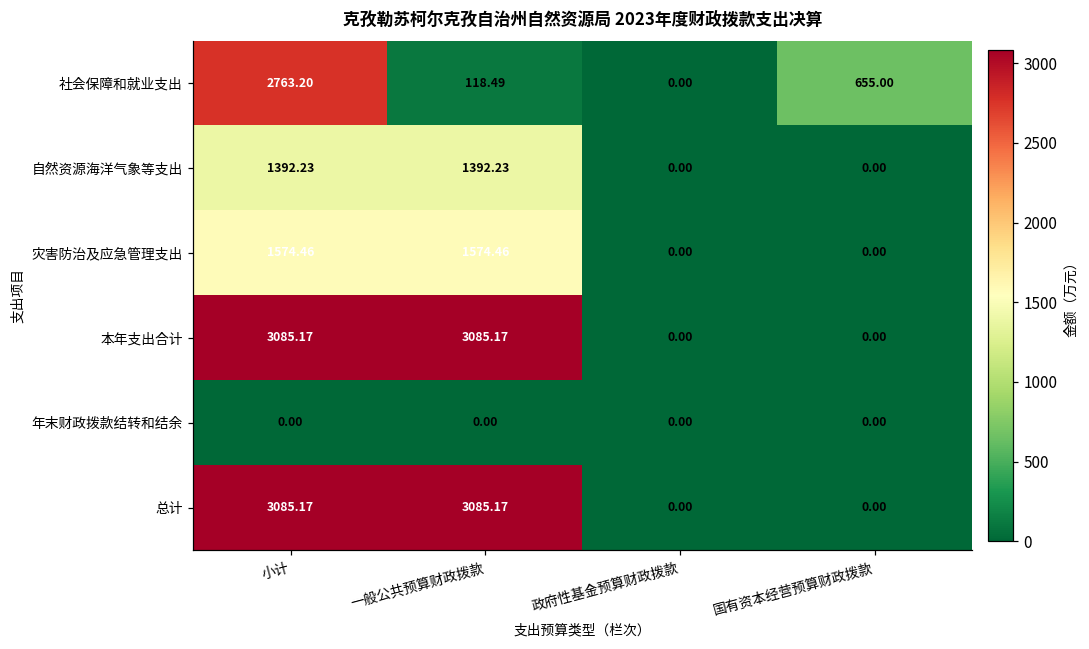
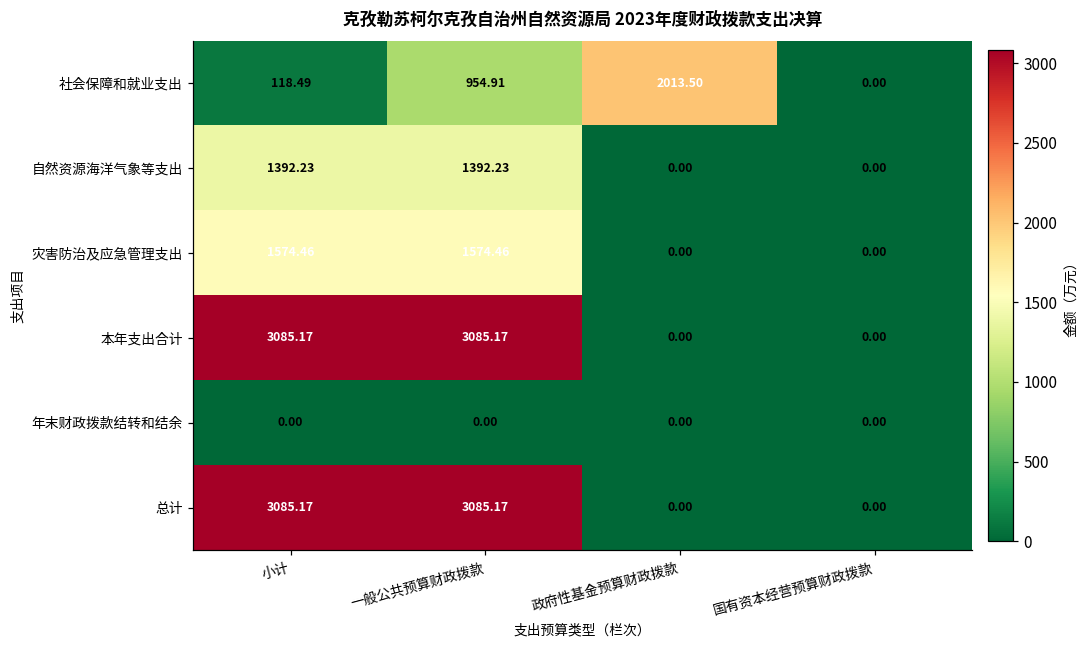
  {
    "社会保障和就业支出": {
-     "小计": 2763.20,
-     "一般公共预算财政拨款": 118.49,
-     "政府性基金预算财政拨款": 0.00,
-     "国有资本经营预算财政拨款": 655.00
+     "小计": 118.49,
+     "一般公共预算财政拨款": 954.91,
+     "政府性基金预算财政拨款": 2013.50,
+     "国有资本经营预算财政拨款": 0.00
    },
    "自然资源海洋气象等支出": {
      "小计": 1392.23,
      "一般公共预算财政拨款": 1392.23,
      "政府性基金预算财政拨款": 0.00,
      "国有资本经营预算财政拨款": 0.00
    },
    "灾害防治及应急管理支出": {
      "小计": 1574.46,
      "一般公共预算财政拨款": 1574.46,
      "政府性基金预算财政拨款": 0.00,
      "国有资本经营预算财政拨款": 0.00
    },
    "本年支出合计": {
      "小计": 3085.17,
      "一般公共预算财政拨款": 3085.17,
      "政府性基金预算财政拨款": 0.00,
      "国有资本经营预算财政拨款": 0.00
    },
    "年末财政拨款结转和结余": {
      "小计": 0.00,
      "一般公共预算财政拨款": 0.00,
      "政府性基金预算财政拨款": 0.00,
      "国有资本经营预算财政拨款": 0.00
    },
    "总计": {
      "小计": 3085.17,
      "一般公共预算财政拨款": 3085.17,
      "政府性基金预算财政拨款": 0.00,
      "国有资本经营预算财政拨款": 0.00
    }
  }
